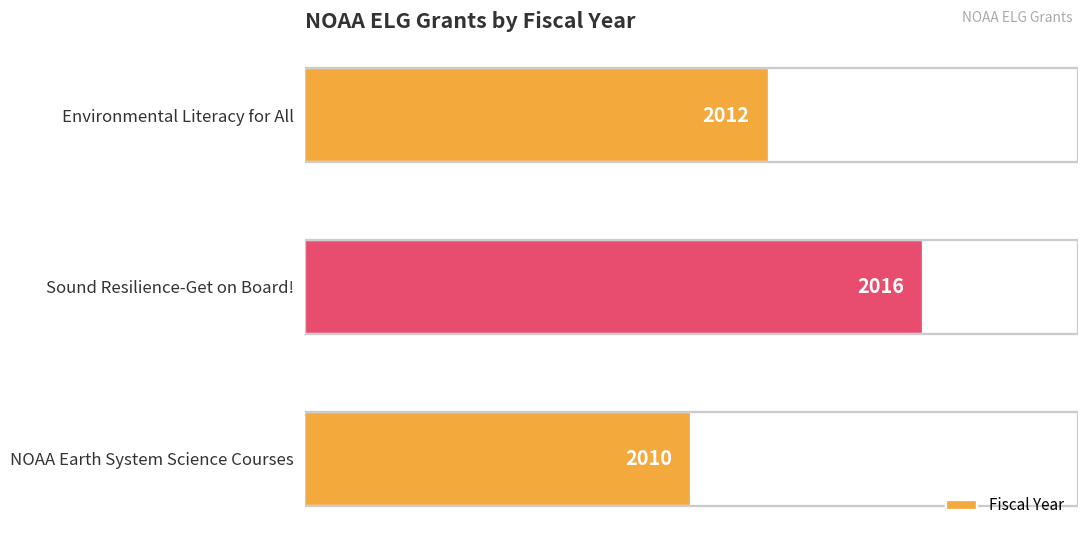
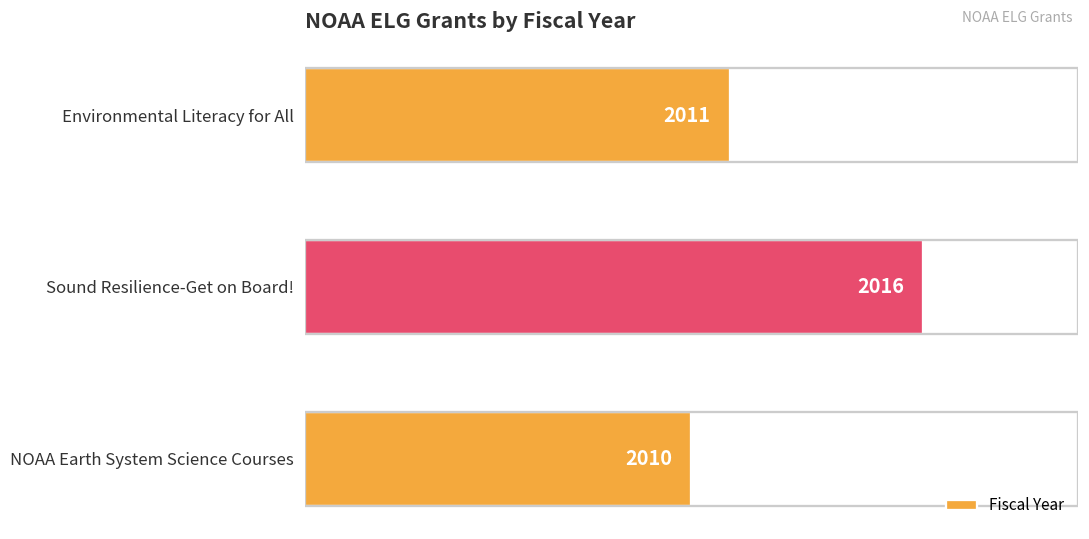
  {
-   "Environmental Literacy for All": 2012,
+   "Environmental Literacy for All": 2011,
    "Sound Resilience-Get on Board!": 2016,
    "NOAA Earth System Science Courses": 2010
  }
